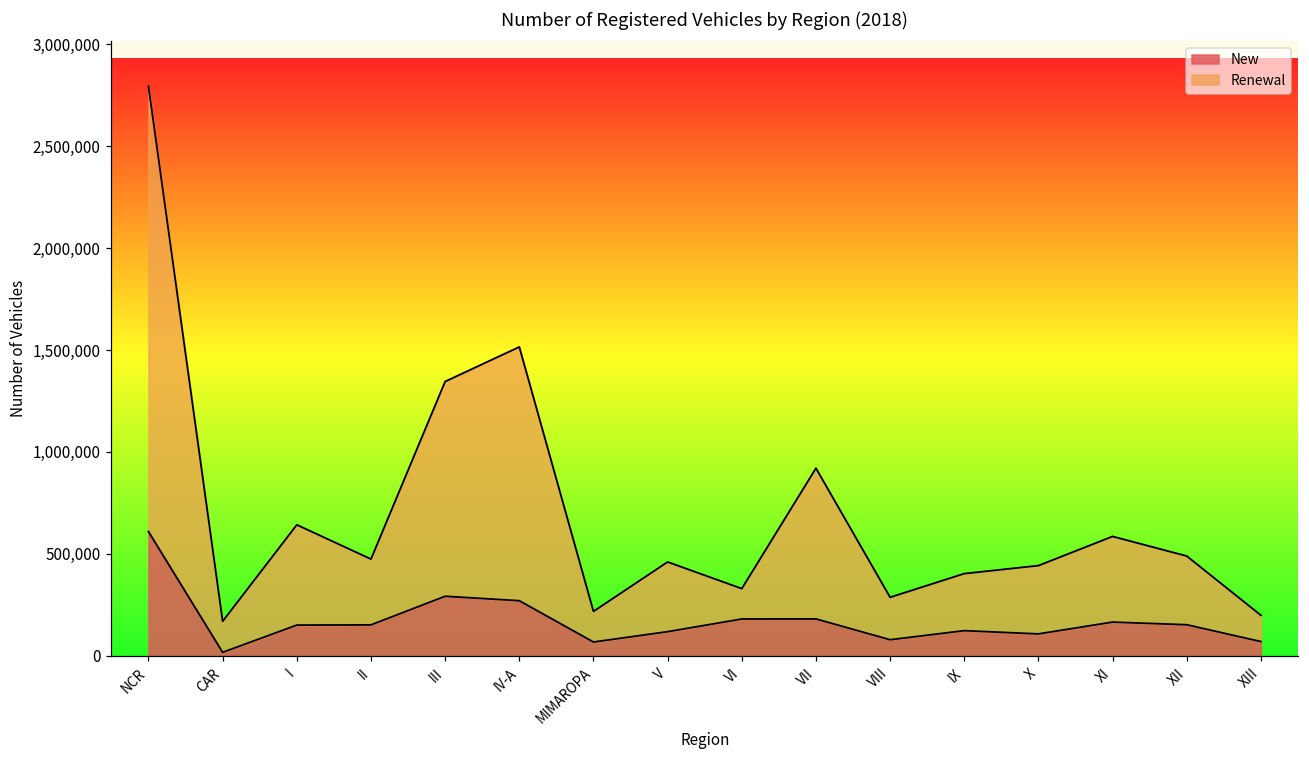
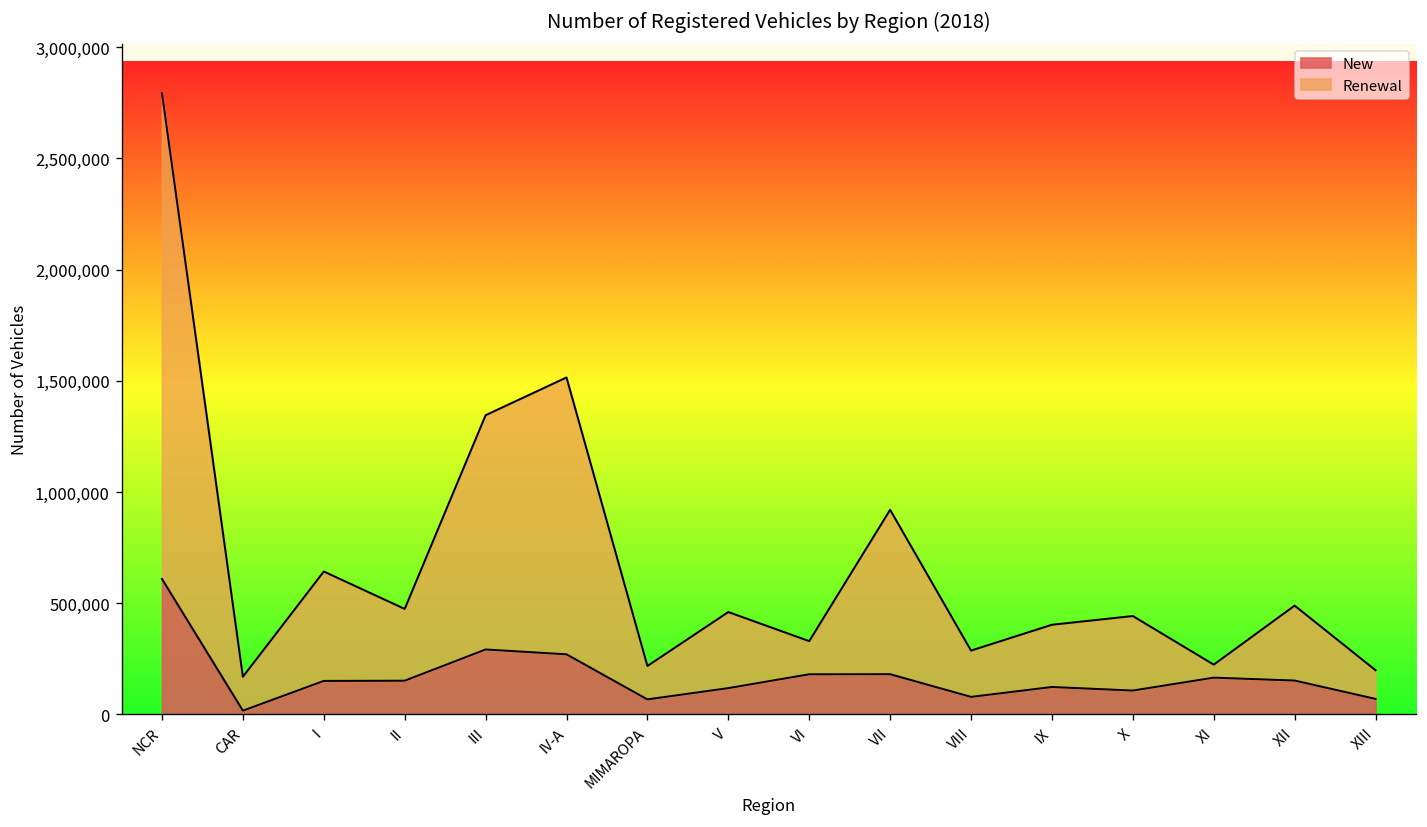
  {
    "New": {
      "NCR": "610,000",
      "CAR": "20,000",
      "I": "150,000",
      "II": "150,000",
      "III": "290,000",
      "IV-A": "270,000",
      "MIMAROPA": "70,000",
      "V": "120,000",
      "VI": "180,000",
      "VII": "180,000",
      "VIII": "80,000",
      "IX": "120,000",
      "X": "110,000",
      "XI": "170,000",
      "XII": "150,000",
      "XIII": "70,000"
    },
    "Renewal": {
      "NCR": "2,180,000",
      "CAR": "150,000",
      "I": "490,000",
      "II": "320,000",
      "III": "1,050,000",
      "IV-A": "1,240,000",
      "MIMAROPA": "150,000",
      "V": "340,000",
      "VI": "150,000",
      "VII": "740,000",
      "VIII": "210,000",
      "IX": "280,000",
      "X": "340,000",
-     "XI": "420,000",
+     "XI": "60,000",
      "XII": "340,000",
      "XIII": "130,000"
    }
  }
